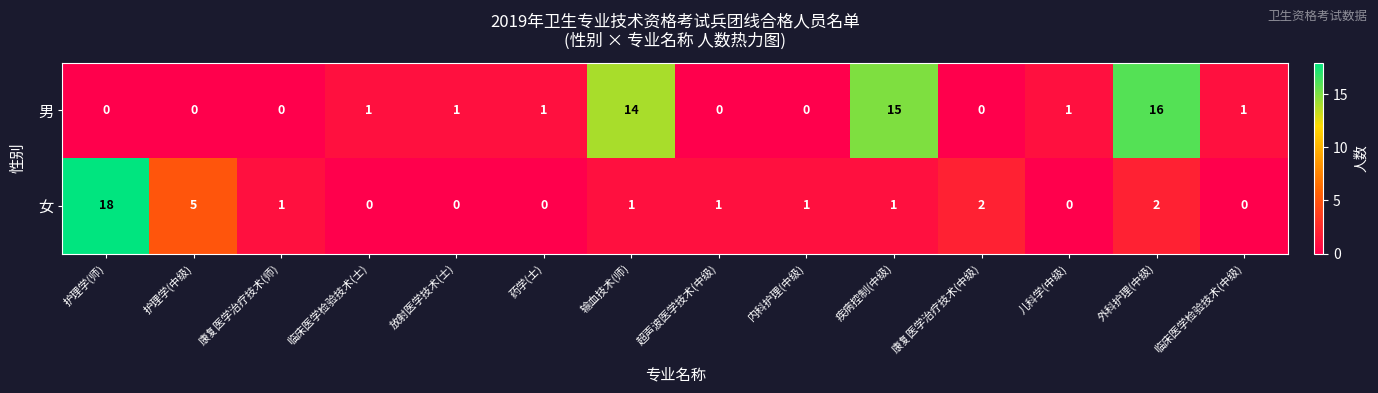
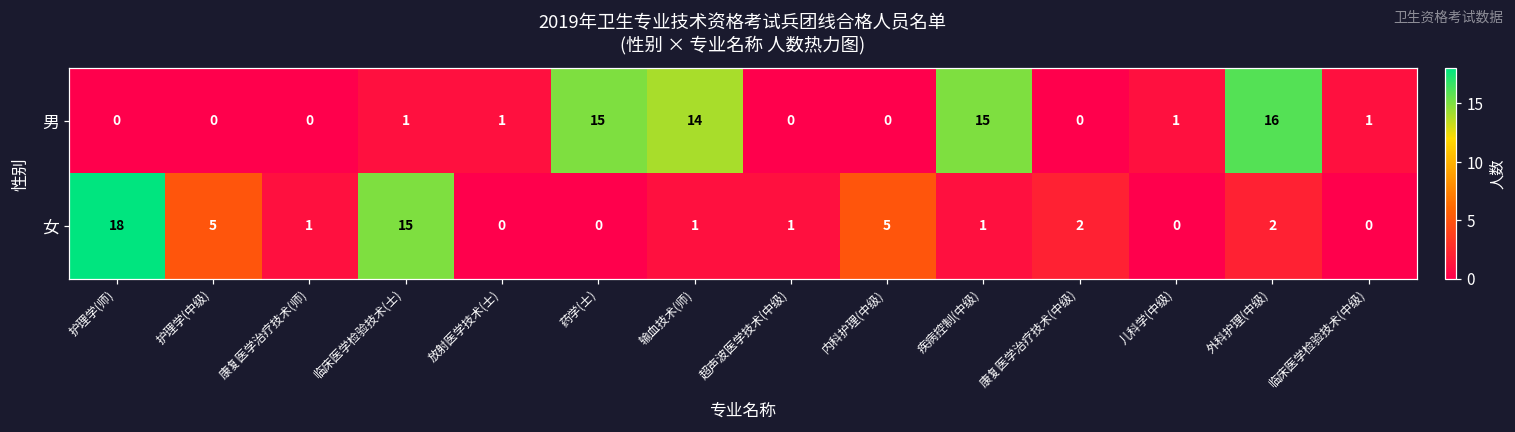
  {
    "男": {
      "护理学(师)": 0,
      "护理学(中级)": 0,
      "康复医学治疗技术(师)": 0,
      "临床医学检验技术(士)": 1,
      "放射医学技术(士)": 1,
-     "药学(士)": 1,
+     "药学(士)": 15,
      "输血技术(师)": 14,
      "超声波医学技术(中级)": 0,
      "内科护理(中级)": 0,
      "疾病控制(中级)": 15,
      "康复医学治疗技术(中级)": 0,
      "儿科学(中级)": 1,
      "外科护理(中级)": 16,
      "临床医学检验技术(中级)": 1
    },
    "女": {
      "护理学(师)": 18,
      "护理学(中级)": 5,
      "康复医学治疗技术(师)": 1,
-     "临床医学检验技术(士)": 0,
+     "临床医学检验技术(士)": 15,
      "放射医学技术(士)": 0,
      "药学(士)": 0,
      "输血技术(师)": 1,
      "超声波医学技术(中级)": 1,
-     "内科护理(中级)": 1,
+     "内科护理(中级)": 5,
      "疾病控制(中级)": 1,
      "康复医学治疗技术(中级)": 2,
      "儿科学(中级)": 0,
      "外科护理(中级)": 2,
      "临床医学检验技术(中级)": 0
    }
  }
